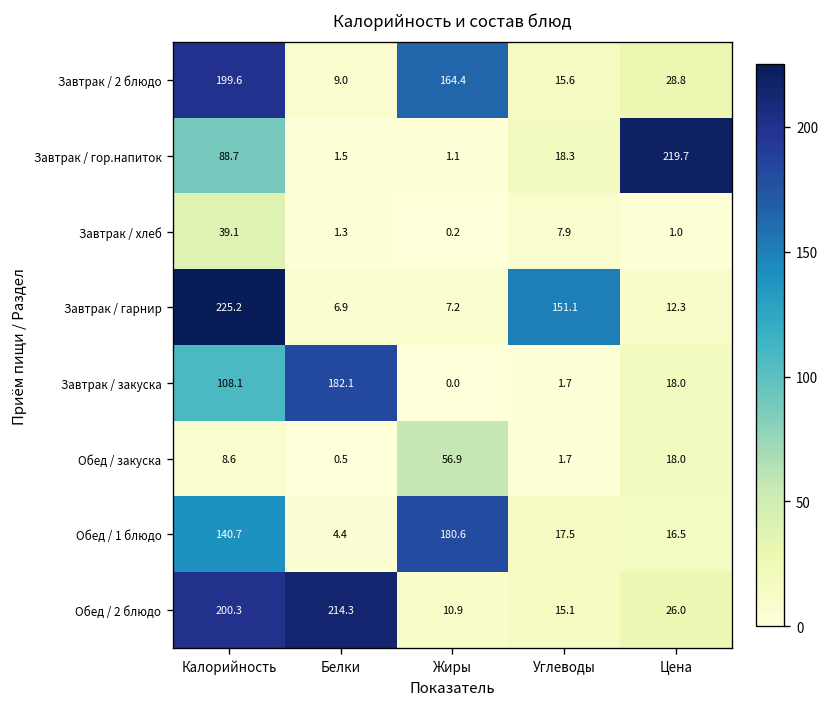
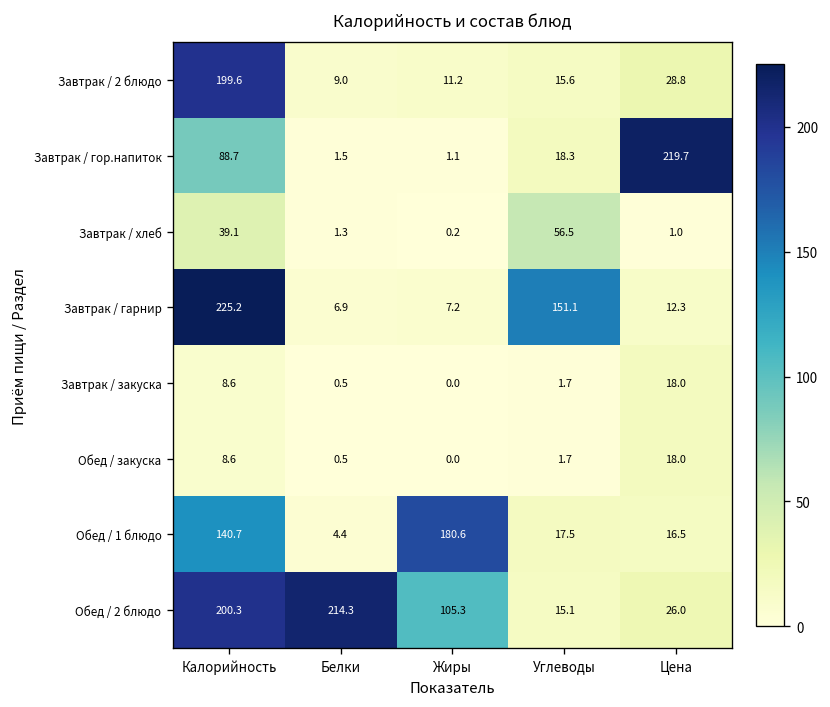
  {
    "Завтрак / 2 блюдо": {
      "Калорийность": 199.6,
      "Белки": 9.0,
-     "Жиры": 164.4,
+     "Жиры": 11.2,
      "Углеводы": 15.6,
      "Цена": 28.8
    },
    "Завтрак / гор.напиток": {
      "Калорийность": 88.7,
      "Белки": 1.5,
      "Жиры": 1.1,
      "Углеводы": 18.3,
      "Цена": 219.7
    },
    "Завтрак / хлеб": {
      "Калорийность": 39.1,
      "Белки": 1.3,
      "Жиры": 0.2,
-     "Углеводы": 7.9,
+     "Углеводы": 56.5,
      "Цена": 1.0
    },
    "Завтрак / гарнир": {
      "Калорийность": 225.2,
      "Белки": 6.9,
      "Жиры": 7.2,
      "Углеводы": 151.1,
      "Цена": 12.3
    },
    "Завтрак / закуска": {
-     "Калорийность": 108.1,
-     "Белки": 182.1,
+     "Калорийность": 8.6,
+     "Белки": 0.5,
      "Жиры": 0.0,
      "Углеводы": 1.7,
      "Цена": 18.0
    },
    "Обед / закуска": {
      "Калорийность": 8.6,
      "Белки": 0.5,
-     "Жиры": 56.9,
+     "Жиры": 0.0,
      "Углеводы": 1.7,
      "Цена": 18.0
    },
    "Обед / 1 блюдо": {
      "Калорийность": 140.7,
      "Белки": 4.4,
      "Жиры": 180.6,
      "Углеводы": 17.5,
      "Цена": 16.5
    },
    "Обед / 2 блюдо": {
      "Калорийность": 200.3,
      "Белки": 214.3,
-     "Жиры": 10.9,
+     "Жиры": 105.3,
      "Углеводы": 15.1,
      "Цена": 26.0
    }
  }
